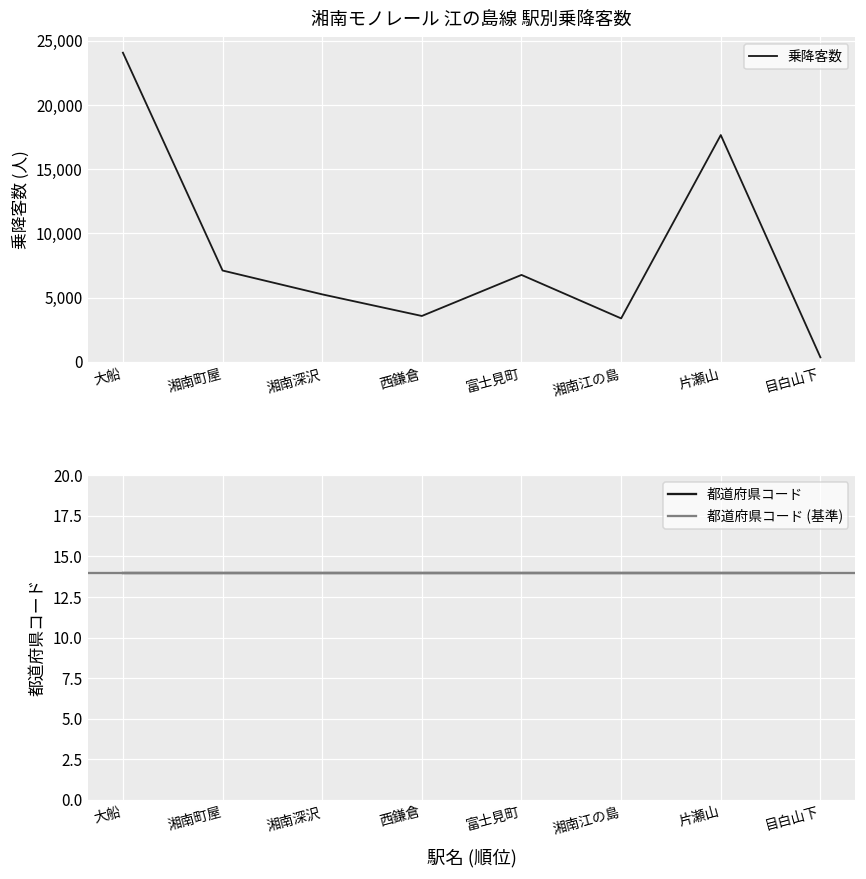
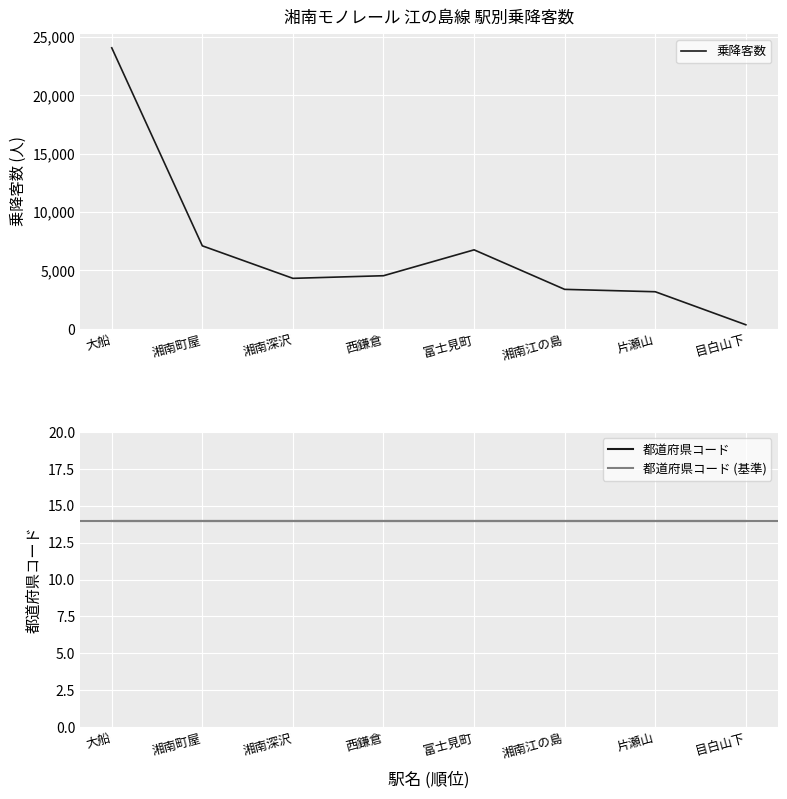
  {
    "湘南モノレール 江の島線 駅別乗降客数": {
      "大船": "24,100",
      "湘南町屋": "7,100",
-     "湘南深沢": "5,300",
-     "西鎌倉": "3,600",
+     "湘南深沢": "4,300",
+     "西鎌倉": "4,600",
      "富士見町": "6,800",
      "湘南江の島": "3,400",
-     "片瀬山": "17,700",
+     "片瀬山": "3,200",
      "目白山下": "400"
    }
  }
